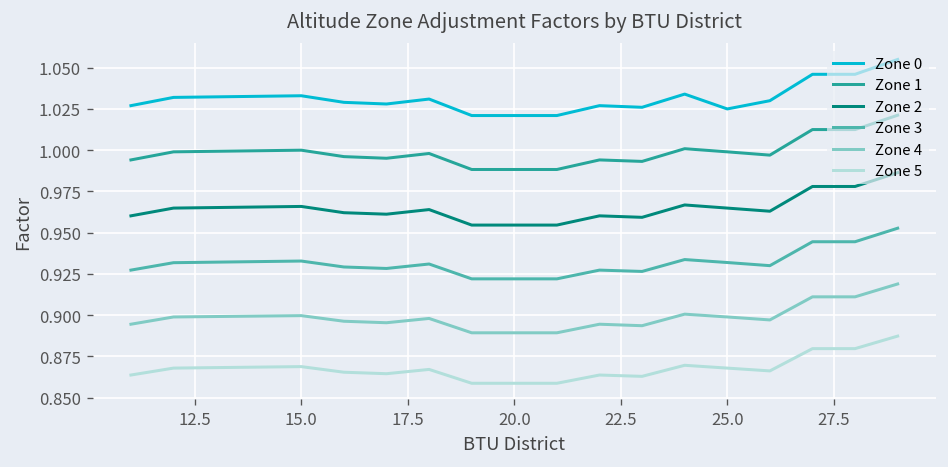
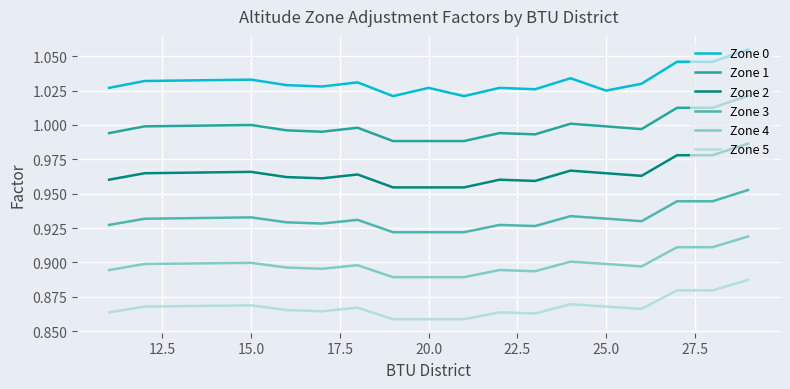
  {
    "Zone 0": {
      "15.0": 1.033,
-     "20.0": 1.021,
+     "20.0": 1.027,
      "25.0": 1.025
    }
  }
